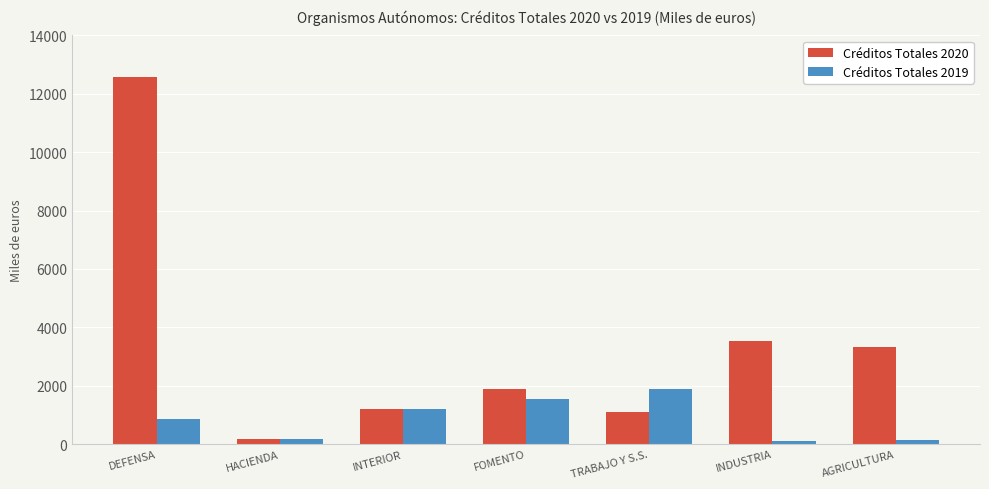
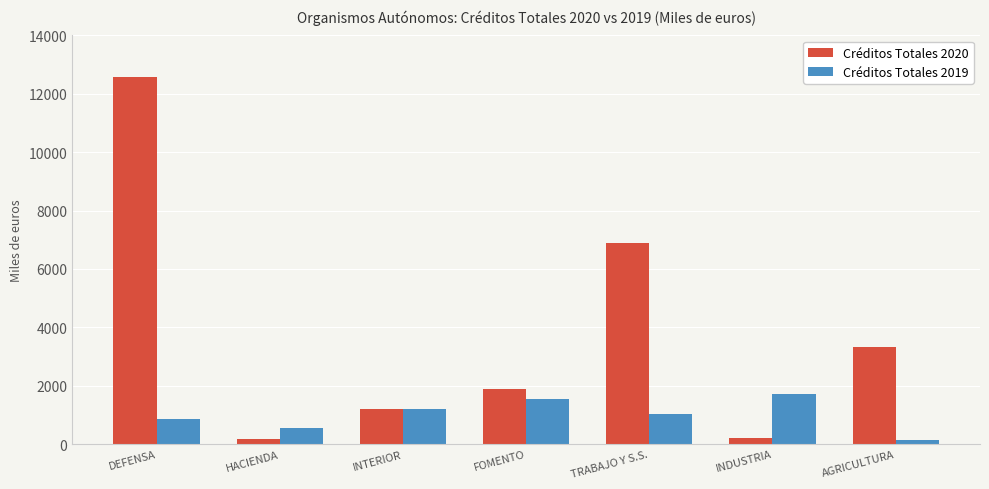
  {
    "Créditos Totales 2020": {
      "DEFENSA": 12600,
      "HACIENDA": 200,
      "INTERIOR": 1200,
      "FOMENTO": 1900,
-     "TRABAJO Y S.S.": 1100,
-     "INDUSTRIA": 3500,
+     "TRABAJO Y S.S.": 6900,
+     "INDUSTRIA": 200,
      "AGRICULTURA": 3300
    },
    "Créditos Totales 2019": {
      "DEFENSA": 900,
-     "HACIENDA": 200,
+     "HACIENDA": 500,
      "INTERIOR": 1200,
      "FOMENTO": 1500,
-     "TRABAJO Y S.S.": 1900,
-     "INDUSTRIA": 100,
+     "TRABAJO Y S.S.": 1000,
+     "INDUSTRIA": 1700,
      "AGRICULTURA": 100
    }
  }
